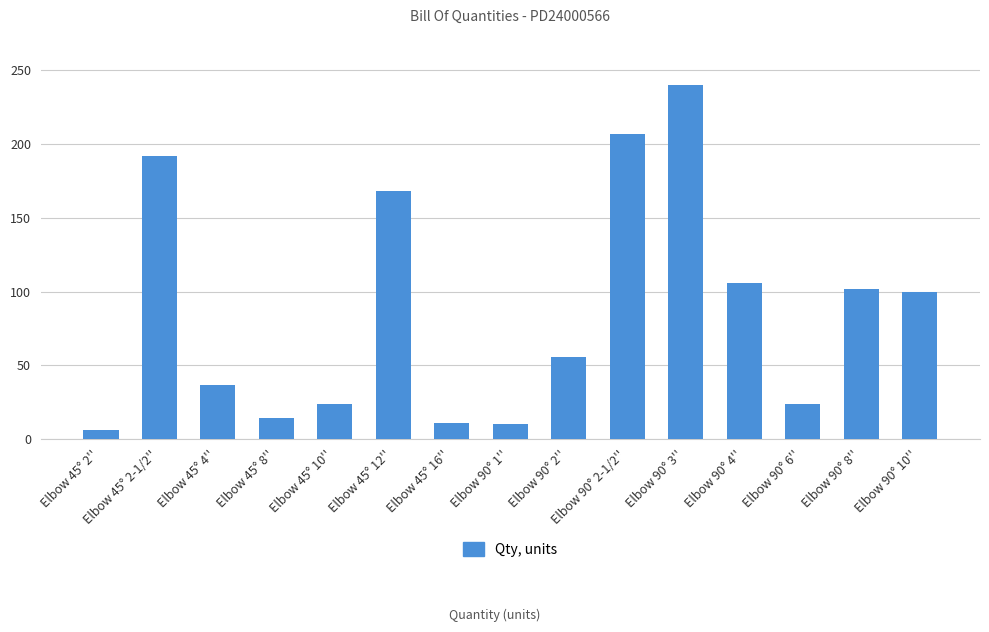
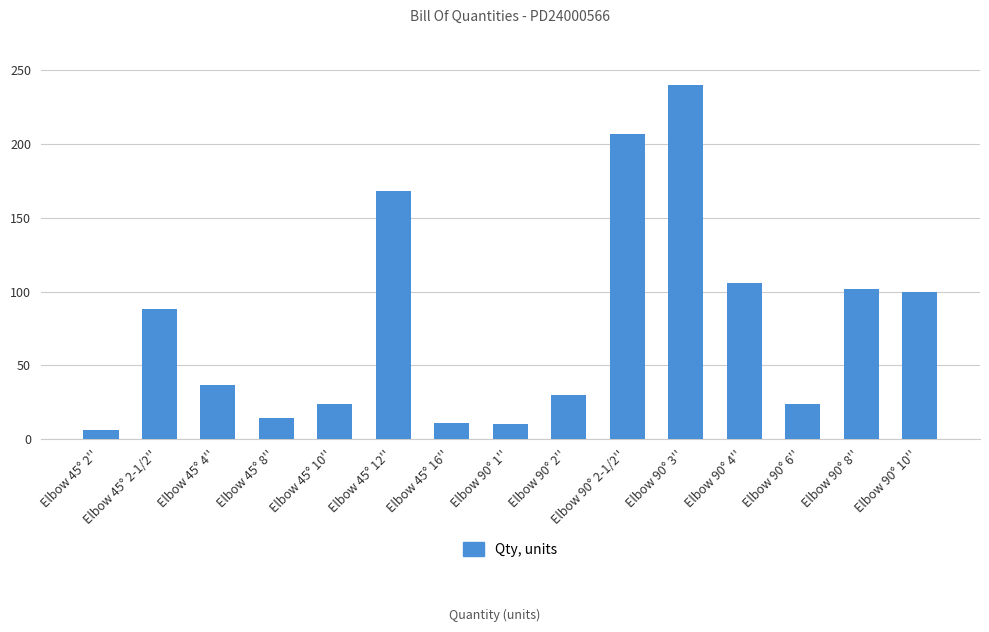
  {
    "Elbow 45° 2''": 6,
-   "Elbow 45° 2-1/2''": 192,
+   "Elbow 45° 2-1/2''": 88,
    "Elbow 45° 4''": 37,
    "Elbow 45° 8''": 14,
    "Elbow 45° 10''": 24,
    "Elbow 45° 12''": 168,
    "Elbow 45° 16''": 11,
    "Elbow 90° 1''": 10,
-   "Elbow 90° 2''": 56,
+   "Elbow 90° 2''": 30,
    "Elbow 90° 2-1/2''": 207,
    "Elbow 90° 3''": 240,
    "Elbow 90° 4''": 106,
    "Elbow 90° 6''": 24,
    "Elbow 90° 8''": 102,
    "Elbow 90° 10''": 100
  }
